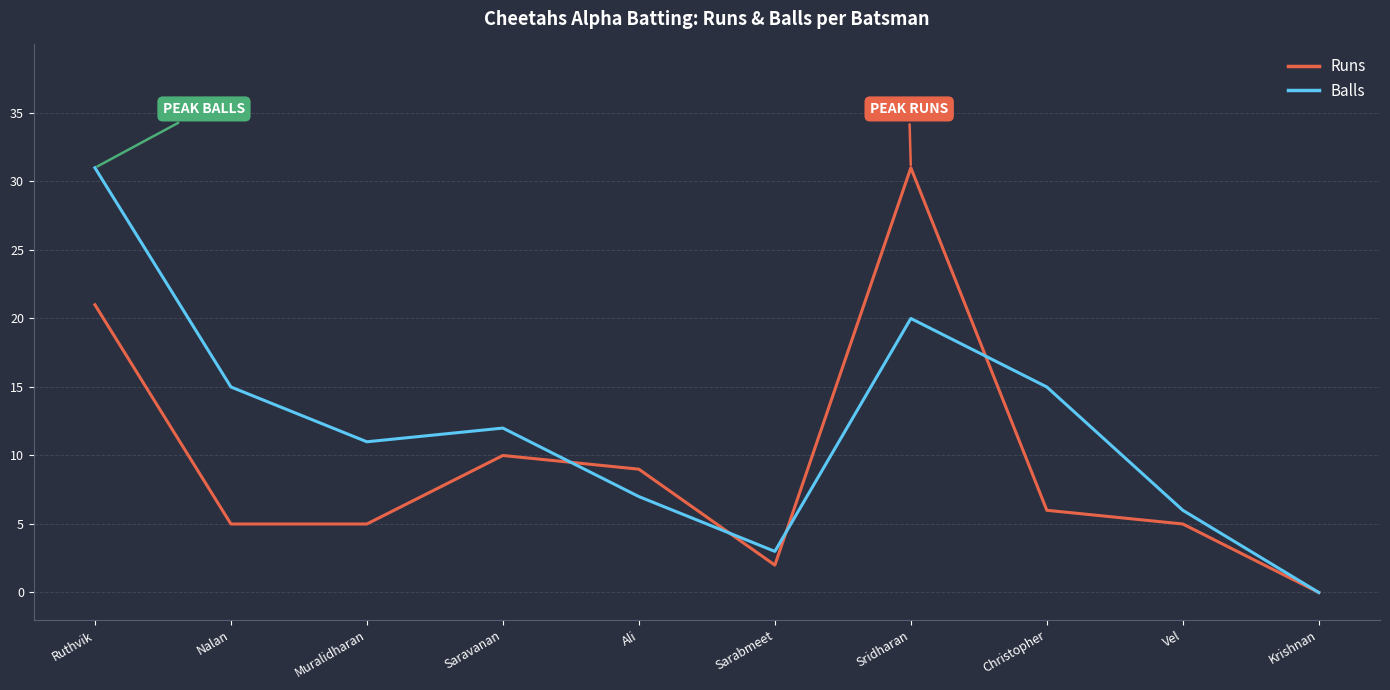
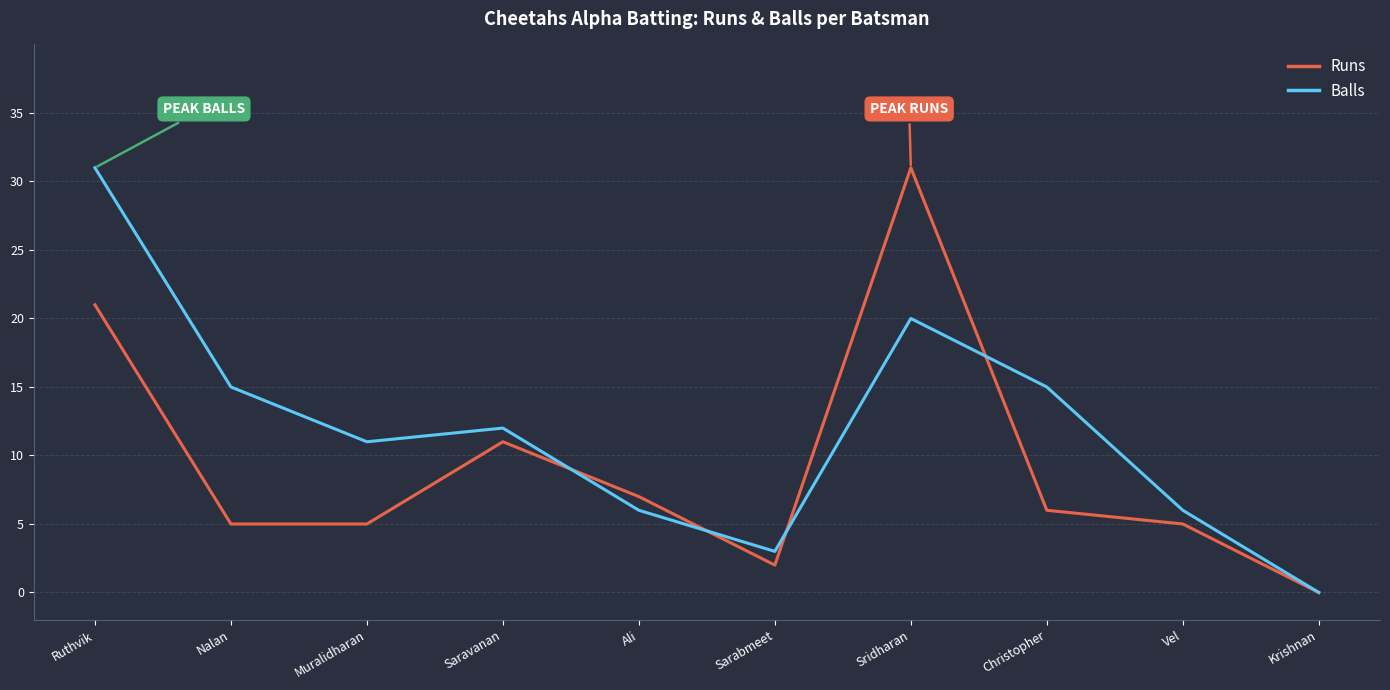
  {
    "Runs": {
      "Ruthvik": 21,
      "Nalan": 5,
      "Muralidharan": 5,
-     "Saravanan": 10,
-     "Ali": 9,
+     "Saravanan": 11,
+     "Ali": 7,
      "Sarabmeet": 2,
      "Sridharan": 31,
      "Christopher": 6,
      "Vel": 5
    },
    "Balls": {
      "Ruthvik": 31,
      "Nalan": 15,
      "Muralidharan": 11,
      "Saravanan": 12,
-     "Ali": 7,
+     "Ali": 6,
      "Sarabmeet": 3,
      "Sridharan": 20,
      "Christopher": 15,
      "Vel": 6
    }
  }
